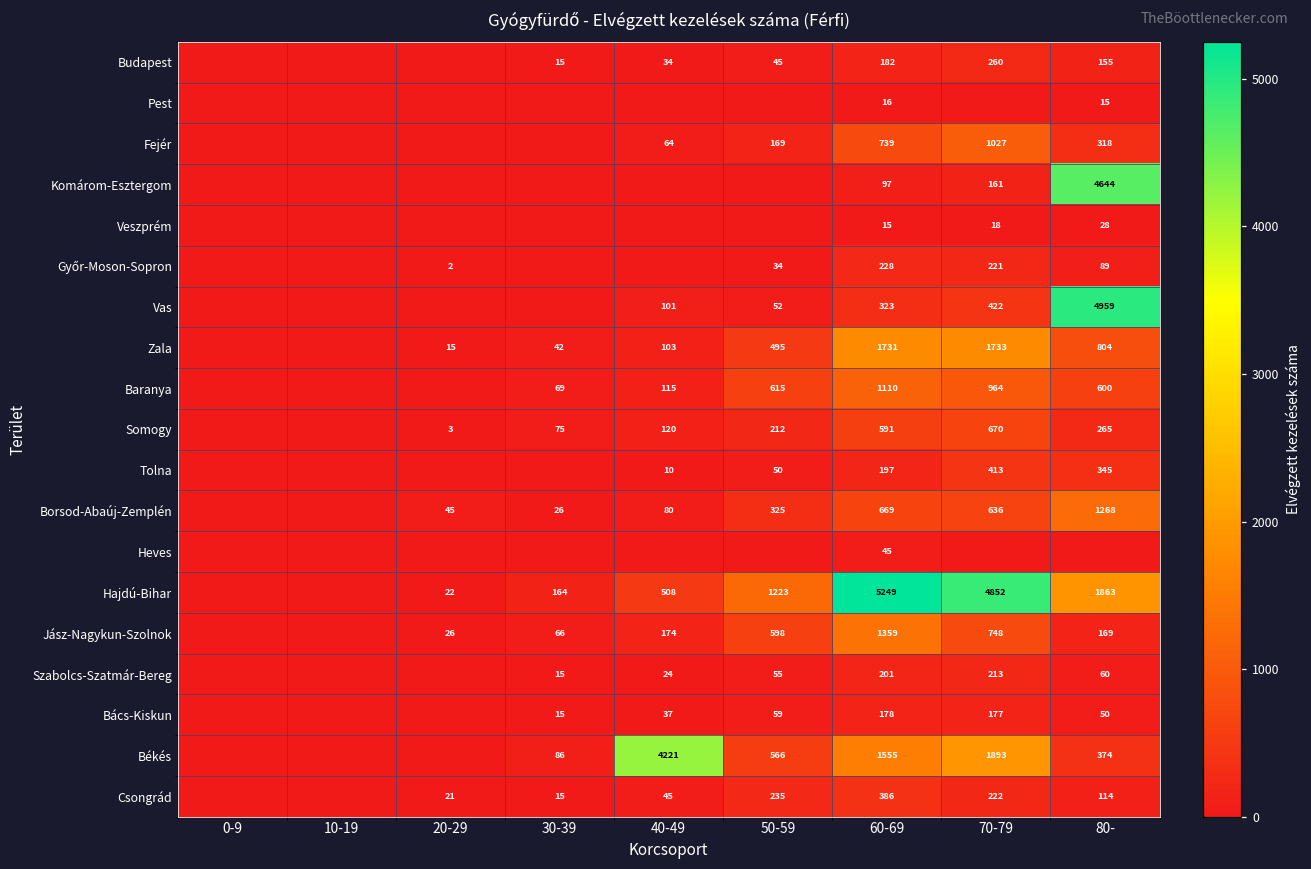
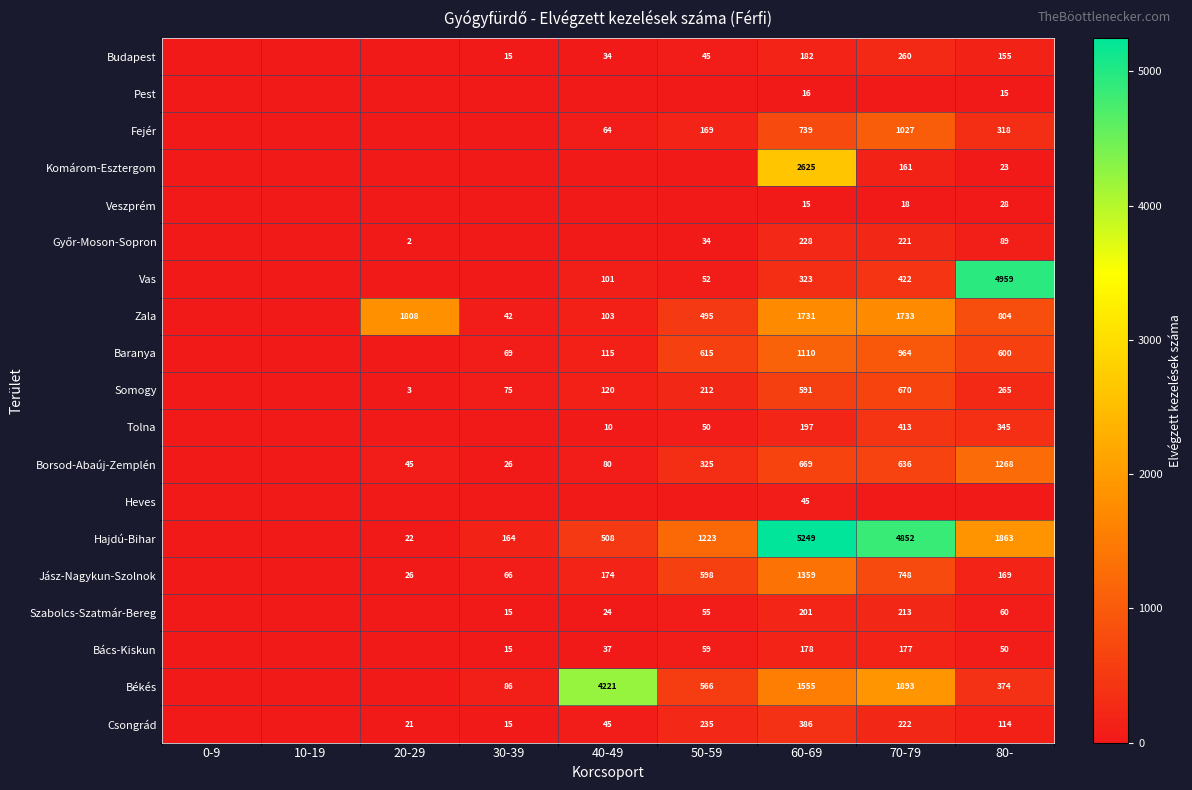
  {
    "Budapest": {
      "30-39": 15,
      "40-49": 34,
      "50-59": 45,
      "60-69": 182,
      "70-79": 260,
      "80-": 155
    },
    "Pest": {
      "60-69": 16,
      "80-": 15
    },
    "Fejér": {
      "40-49": 64,
      "50-59": 169,
      "60-69": 739,
      "70-79": 1027,
      "80-": 318
    },
    "Komárom-Esztergom": {
-     "60-69": 97,
+     "60-69": 2625,
      "70-79": 161,
-     "80-": 4644
+     "80-": 23
    },
    "Veszprém": {
      "60-69": 15,
      "70-79": 18,
      "80-": 28
    },
    "Győr-Moson-Sopron": {
      "20-29": 2,
      "50-59": 34,
      "60-69": 228,
      "70-79": 221,
      "80-": 89
    },
    "Vas": {
      "40-49": 101,
      "50-59": 52,
      "60-69": 323,
      "70-79": 422,
      "80-": 4959
    },
    "Zala": {
-     "20-29": 15,
+     "20-29": 1808,
      "30-39": 42,
      "40-49": 103,
      "50-59": 495,
      "60-69": 1731,
      "70-79": 1733,
      "80-": 804
    },
    "Baranya": {
      "30-39": 69,
      "40-49": 115,
      "50-59": 615,
      "60-69": 1110,
      "70-79": 964,
      "80-": 600
    },
    "Somogy": {
      "20-29": 3,
      "30-39": 75,
      "40-49": 120,
      "50-59": 212,
      "60-69": 591,
      "70-79": 670,
      "80-": 265
    },
    "Tolna": {
      "40-49": 10,
      "50-59": 50,
      "60-69": 197,
      "70-79": 413,
      "80-": 345
    },
    "Borsod-Abaúj-Zemplén": {
      "20-29": 45,
      "30-39": 26,
      "40-49": 80,
      "50-59": 325,
      "60-69": 669,
      "70-79": 636,
      "80-": 1268
    },
    "Heves": {
      "60-69": 45
    },
    "Hajdú-Bihar": {
      "20-29": 22,
      "30-39": 164,
      "40-49": 508,
      "50-59": 1223,
      "60-69": 5249,
      "70-79": 4852,
      "80-": 1863
    },
    "Jász-Nagykun-Szolnok": {
      "20-29": 26,
      "30-39": 66,
      "40-49": 174,
      "50-59": 598,
      "60-69": 1359,
      "70-79": 748,
      "80-": 169
    },
    "Szabolcs-Szatmár-Bereg": {
      "30-39": 15,
      "40-49": 24,
      "50-59": 55,
      "60-69": 201,
      "70-79": 213,
      "80-": 60
    },
    "Bács-Kiskun": {
      "30-39": 15,
      "40-49": 37,
      "50-59": 59,
      "60-69": 178,
      "70-79": 177,
      "80-": 50
    },
    "Békés": {
      "30-39": 86,
      "40-49": 4221,
      "50-59": 566,
      "60-69": 1555,
      "70-79": 1893,
      "80-": 374
    },
    "Csongrád": {
      "20-29": 21,
      "30-39": 15,
      "40-49": 45,
      "50-59": 235,
      "60-69": 386,
      "70-79": 222,
      "80-": 114
    }
  }
